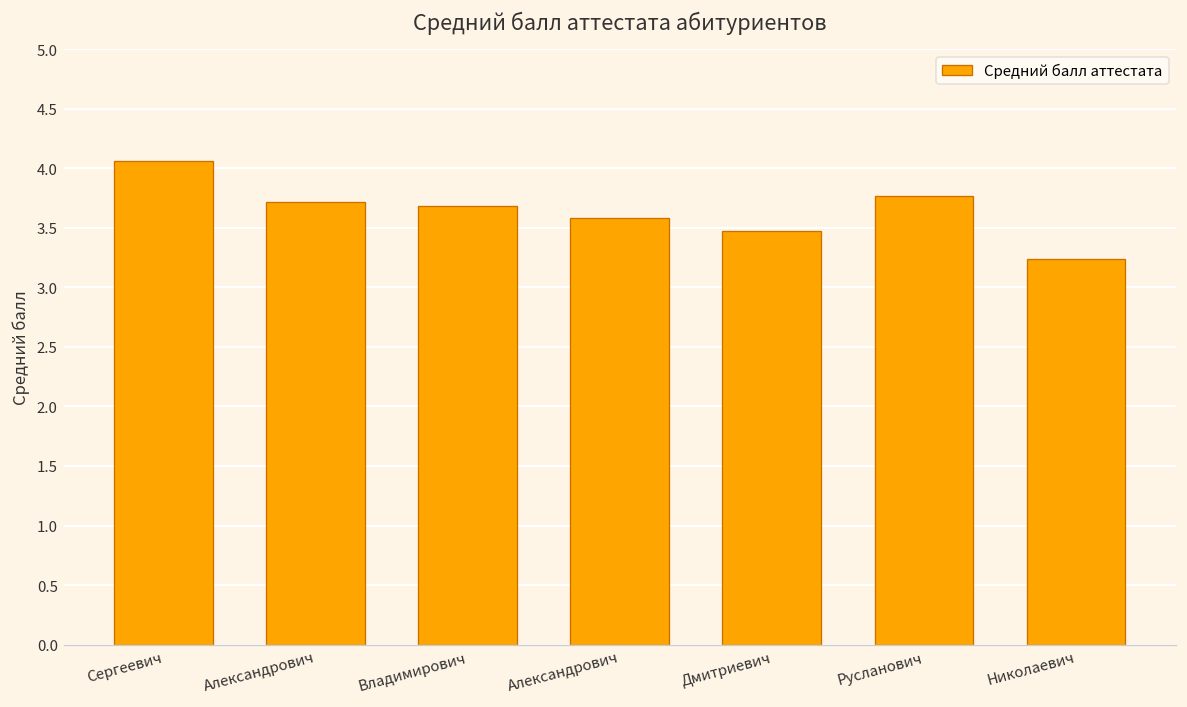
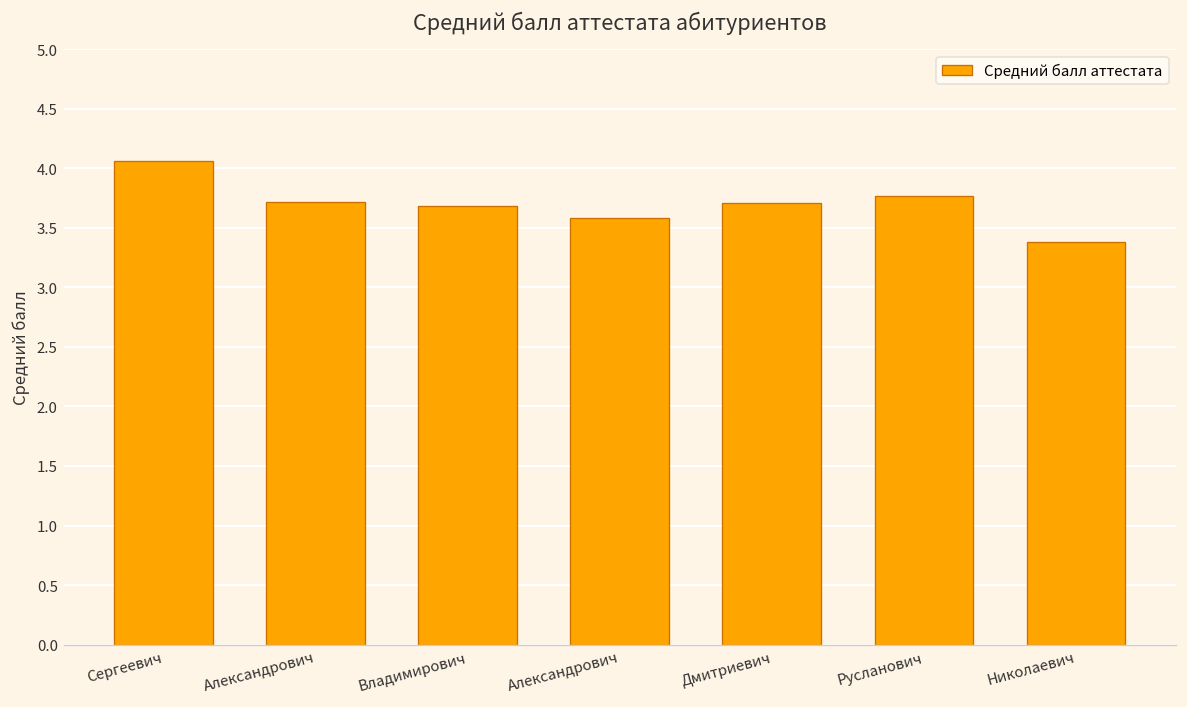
  {
    "Сергеевич": 4.1,
    "Владимирович": 3.7,
-   "Дмитриевич": 3.5,
+   "Дмитриевич": 3.7,
    "Русланович": 3.8,
-   "Николаевич": 3.2
+   "Николаевич": 3.4
  }
